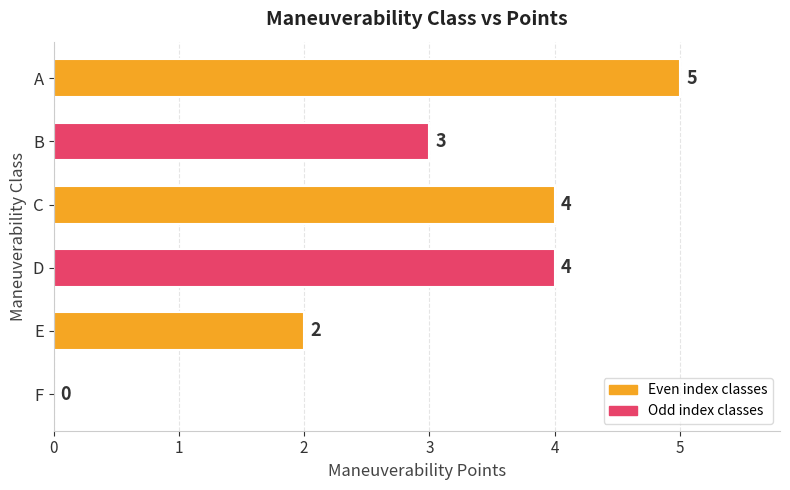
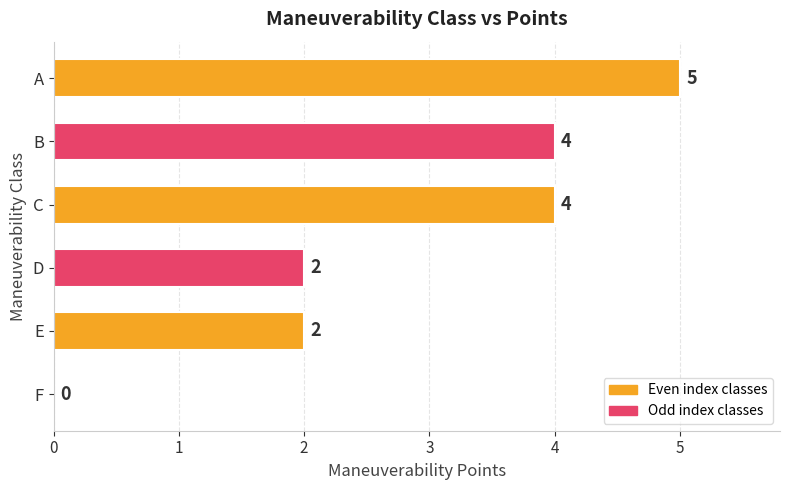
  {
    "A": 5,
-   "B": 3,
+   "B": 4,
    "C": 4,
-   "D": 4,
+   "D": 2,
    "E": 2,
    "F": 0
  }
